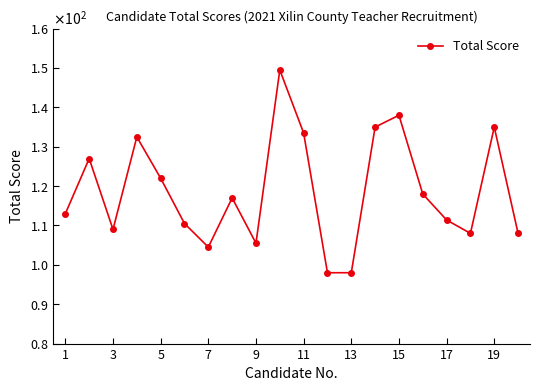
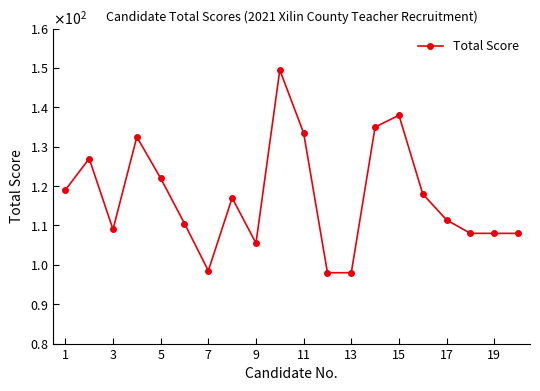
  {
-   "1": 113,
+   "1": 119,
    "3": 109,
    "5": 122,
-   "7": 105,
+   "7": 99,
    "9": 106,
    "11": 134,
    "13": 98,
    "15": 138,
    "17": 111,
-   "19": 135
+   "19": 108
  }
